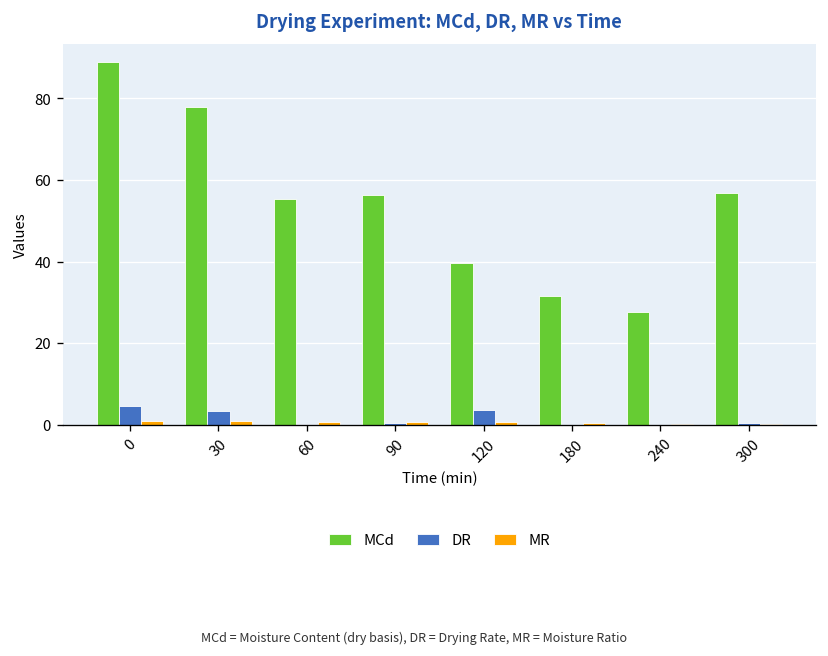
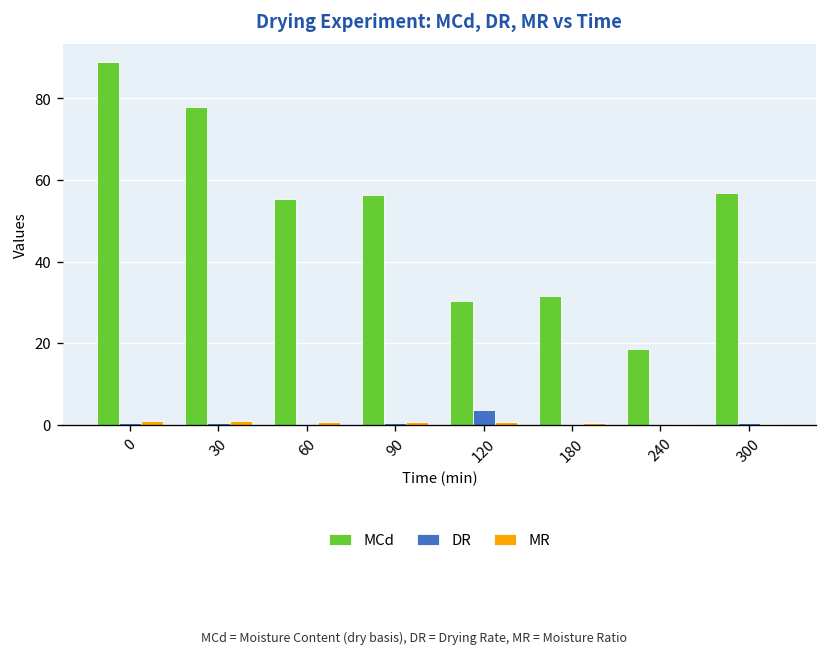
  {
    "MCd": {
      "0": 89,
      "30": 78,
      "60": 55,
      "90": 56,
-     "120": 40,
+     "120": 30,
      "180": 32,
-     "240": 28,
+     "240": 19,
      "300": 57
    },
    "DR": {
-     "0": 5,
-     "30": 3,
+     "0": 0,
+     "30": 0,
      "120": 4
    },
    "MR": {
      "0": 1,
      "30": 1,
      "60": 1,
      "120": 1
    }
  }
